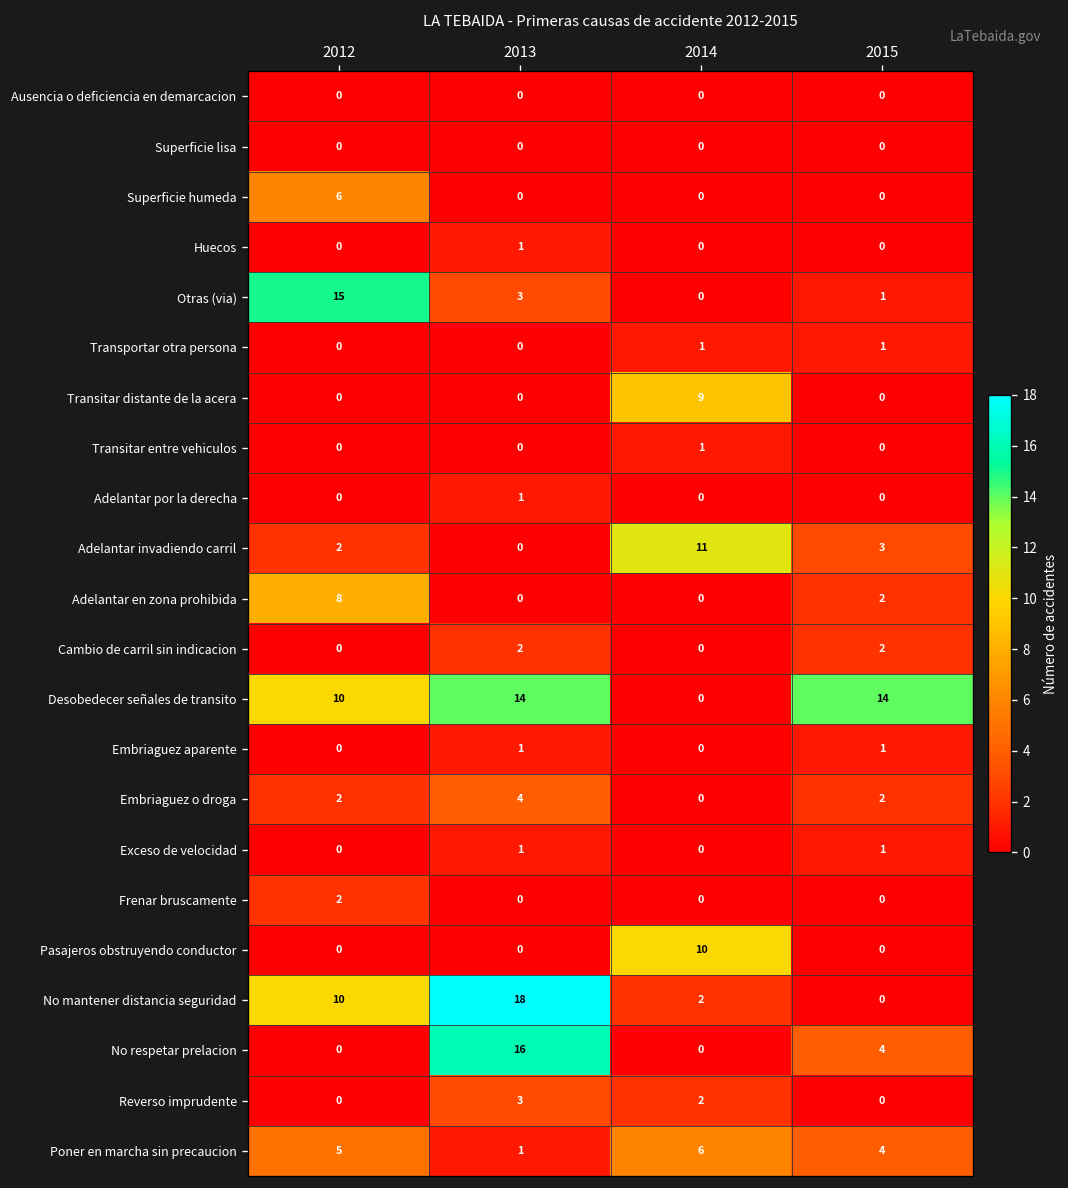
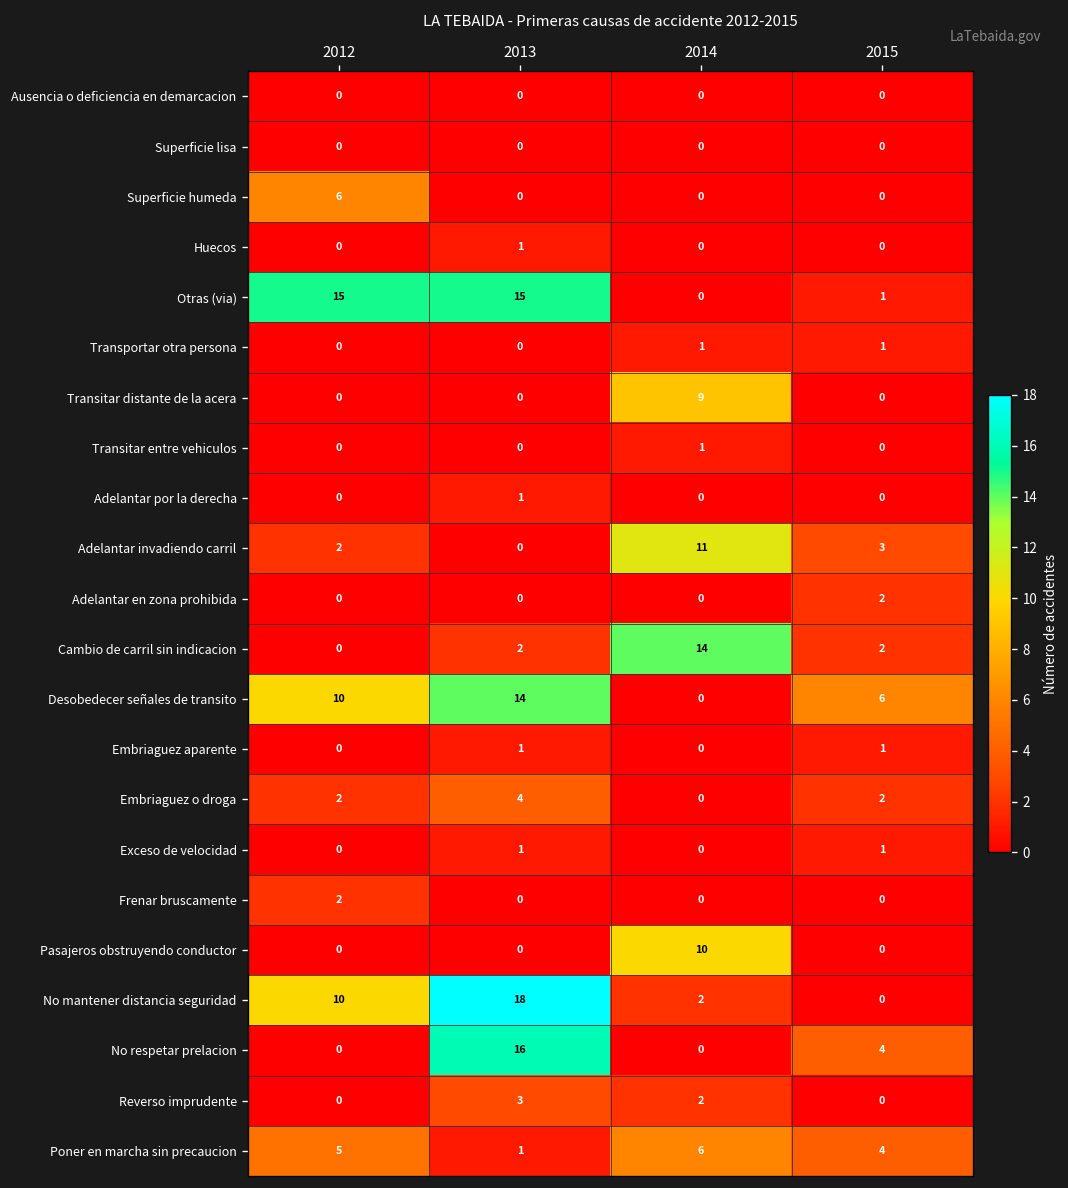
  {
    "Ausencia o deficiencia en demarcacion": {
      "2012": 0,
      "2013": 0,
      "2014": 0,
      "2015": 0
    },
    "Superficie lisa": {
      "2012": 0,
      "2013": 0,
      "2014": 0,
      "2015": 0
    },
    "Superficie humeda": {
      "2012": 6,
      "2013": 0,
      "2014": 0,
      "2015": 0
    },
    "Huecos": {
      "2012": 0,
      "2013": 1,
      "2014": 0,
      "2015": 0
    },
    "Otras (via)": {
      "2012": 15,
-     "2013": 3,
+     "2013": 15,
      "2014": 0,
      "2015": 1
    },
    "Transportar otra persona": {
      "2012": 0,
      "2013": 0,
      "2014": 1,
      "2015": 1
    },
    "Transitar distante de la acera": {
      "2012": 0,
      "2013": 0,
      "2014": 9,
      "2015": 0
    },
    "Transitar entre vehiculos": {
      "2012": 0,
      "2013": 0,
      "2014": 1,
      "2015": 0
    },
    "Adelantar por la derecha": {
      "2012": 0,
      "2013": 1,
      "2014": 0,
      "2015": 0
    },
    "Adelantar invadiendo carril": {
      "2012": 2,
      "2013": 0,
      "2014": 11,
      "2015": 3
    },
    "Adelantar en zona prohibida": {
-     "2012": 8,
+     "2012": 0,
      "2013": 0,
      "2014": 0,
      "2015": 2
    },
    "Cambio de carril sin indicacion": {
      "2012": 0,
      "2013": 2,
-     "2014": 0,
+     "2014": 14,
      "2015": 2
    },
    "Desobedecer señales de transito": {
      "2012": 10,
      "2013": 14,
      "2014": 0,
-     "2015": 14
+     "2015": 6
    },
    "Embriaguez aparente": {
      "2012": 0,
      "2013": 1,
      "2014": 0,
      "2015": 1
    },
    "Embriaguez o droga": {
      "2012": 2,
      "2013": 4,
      "2014": 0,
      "2015": 2
    },
    "Exceso de velocidad": {
      "2012": 0,
      "2013": 1,
      "2014": 0,
      "2015": 1
    },
    "Frenar bruscamente": {
      "2012": 2,
      "2013": 0,
      "2014": 0,
      "2015": 0
    },
    "Pasajeros obstruyendo conductor": {
      "2012": 0,
      "2013": 0,
      "2014": 10,
      "2015": 0
    },
    "No mantener distancia seguridad": {
      "2012": 10,
      "2013": 18,
      "2014": 2,
      "2015": 0
    },
    "No respetar prelacion": {
      "2012": 0,
      "2013": 16,
      "2014": 0,
      "2015": 4
    },
    "Reverso imprudente": {
      "2012": 0,
      "2013": 3,
      "2014": 2,
      "2015": 0
    },
    "Poner en marcha sin precaucion": {
      "2012": 5,
      "2013": 1,
      "2014": 6,
      "2015": 4
    }
  }
